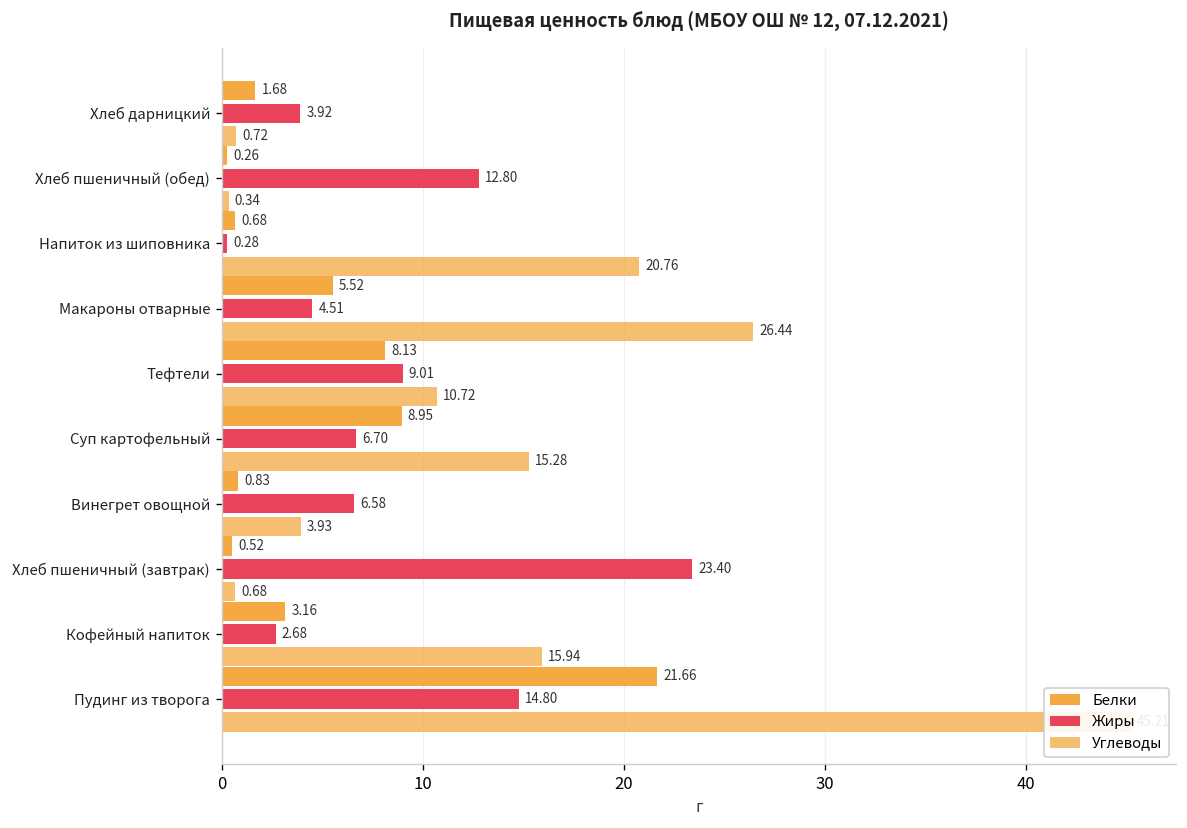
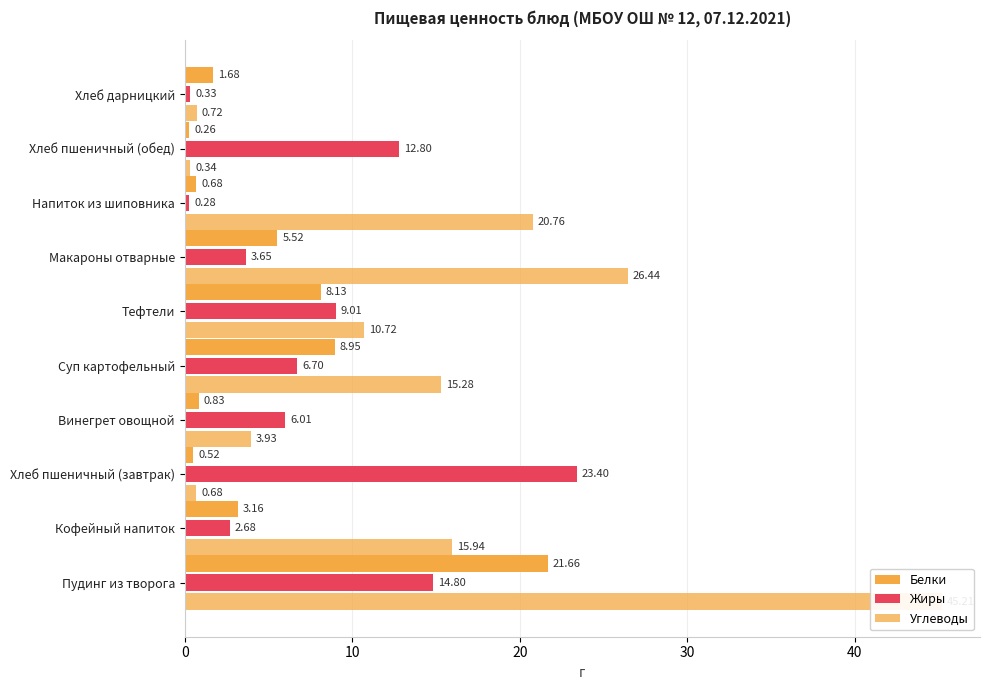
  {
    "Жиры": {
-     "Хлеб дарницкий": 3.92,
+     "Хлеб дарницкий": 0.33,
      "Хлеб пшеничный (обед)": 12.80,
      "Напиток из шиповника": 0.28,
-     "Макароны отварные": 4.51,
+     "Макароны отварные": 3.65,
      "Тефтели": 9.01,
      "Суп картофельный": 6.70,
-     "Винегрет овощной": 6.58,
+     "Винегрет овощной": 6.01,
      "Хлеб пшеничный (завтрак)": 23.40,
      "Кофейный напиток": 2.68,
      "Пудинг из творога": 14.80
    }
  }
